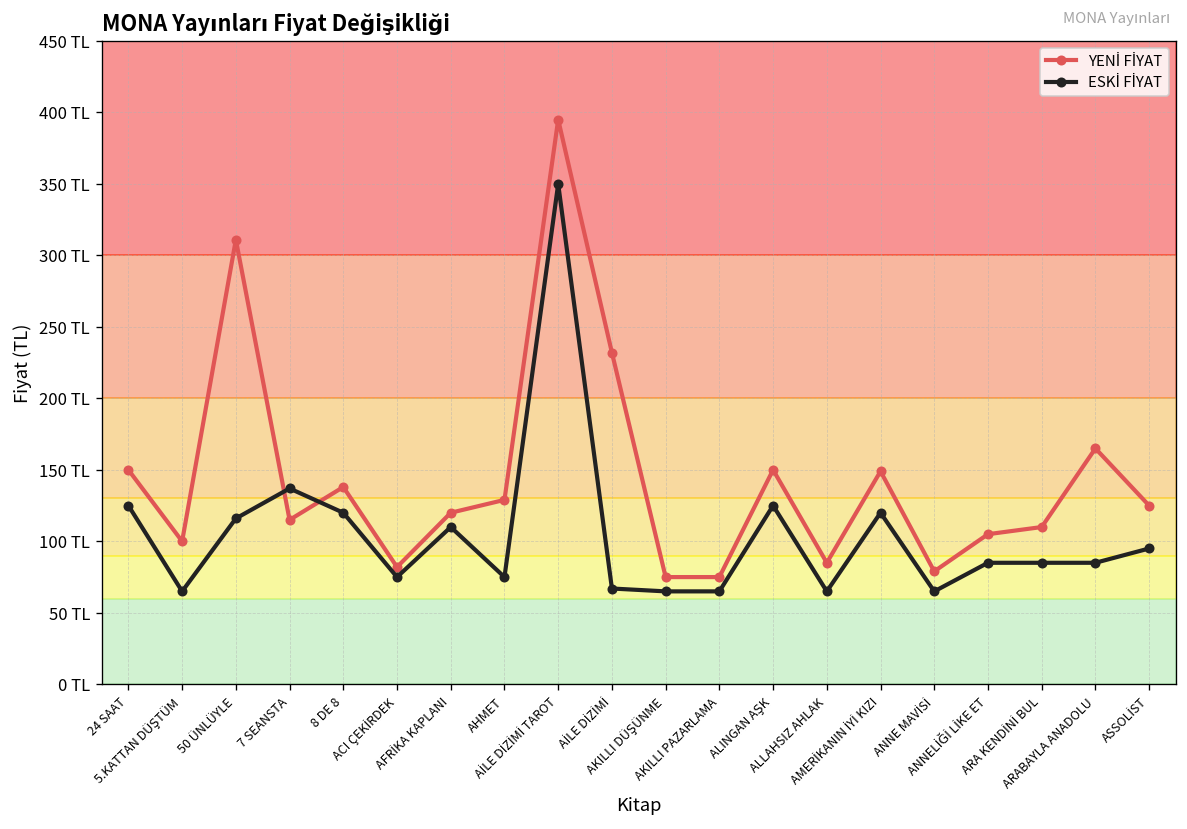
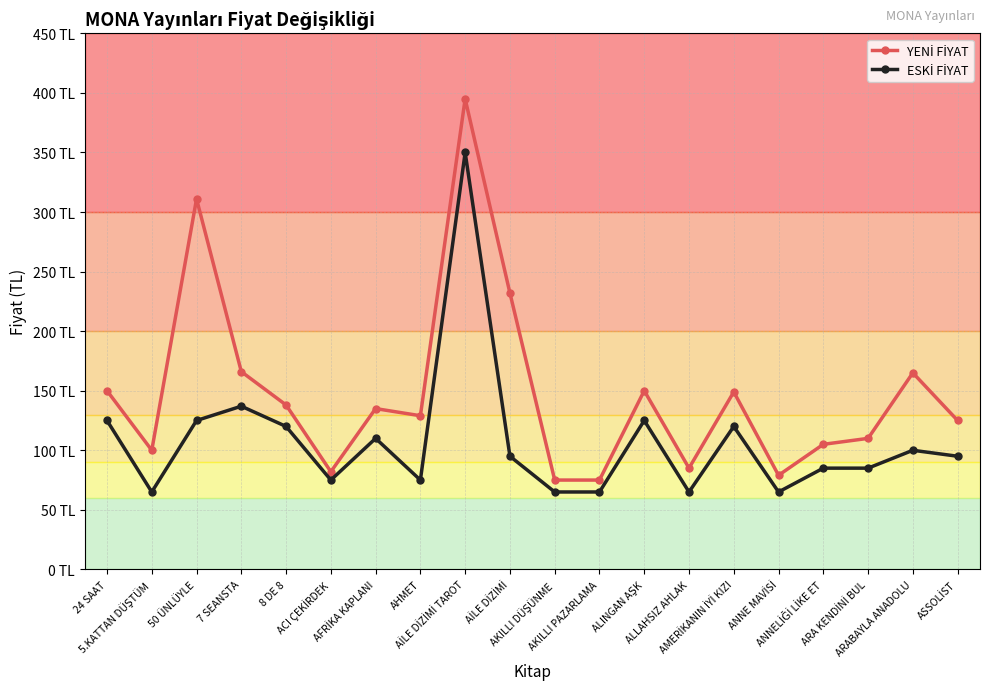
  {
    "YENİ FİYAT": {
      "24 SAAT": "150 TL",
      "5.KATTAN DÜŞTÜM": "100 TL",
      "50 ÜNLÜYLE": "311 TL",
-     "7 SEANSTA": "115 TL",
+     "7 SEANSTA": "166 TL",
      "8 DE 8": "138 TL",
      "ACI ÇEKİRDEK": "82 TL",
-     "AFRİKA KAPLANI": "120 TL",
+     "AFRİKA KAPLANI": "135 TL",
      "AHMET": "129 TL",
      "AİLE DİZİMİ TAROT": "395 TL",
      "AİLE DİZİMİ": "232 TL",
      "AKILLI DÜŞÜNME": "75 TL",
      "AKILLI PAZARLAMA": "75 TL",
      "ALINGAN AŞK": "150 TL",
      "ALLAHSIZ AHLAK": "85 TL",
      "AMERİKANIN İYİ KIZI": "149 TL",
      "ANNE MAVİSİ": "79 TL",
      "ANNELİĞİ LİKE ET": "105 TL",
      "ARA KENDİNİ BUL": "110 TL",
      "ARABAYLA ANADOLU": "165 TL",
      "ASSOLİST": "125 TL"
    },
    "ESKİ FİYAT": {
      "24 SAAT": "125 TL",
      "5.KATTAN DÜŞTÜM": "65 TL",
-     "50 ÜNLÜYLE": "116 TL",
+     "50 ÜNLÜYLE": "125 TL",
      "7 SEANSTA": "137 TL",
      "8 DE 8": "120 TL",
      "ACI ÇEKİRDEK": "75 TL",
      "AFRİKA KAPLANI": "110 TL",
      "AHMET": "75 TL",
      "AİLE DİZİMİ TAROT": "350 TL",
-     "AİLE DİZİMİ": "67 TL",
+     "AİLE DİZİMİ": "95 TL",
      "AKILLI DÜŞÜNME": "65 TL",
      "AKILLI PAZARLAMA": "65 TL",
      "ALINGAN AŞK": "125 TL",
      "ALLAHSIZ AHLAK": "65 TL",
      "AMERİKANIN İYİ KIZI": "120 TL",
      "ANNE MAVİSİ": "65 TL",
      "ANNELİĞİ LİKE ET": "85 TL",
      "ARA KENDİNİ BUL": "85 TL",
-     "ARABAYLA ANADOLU": "85 TL",
+     "ARABAYLA ANADOLU": "100 TL",
      "ASSOLİST": "95 TL"
    }
  }
